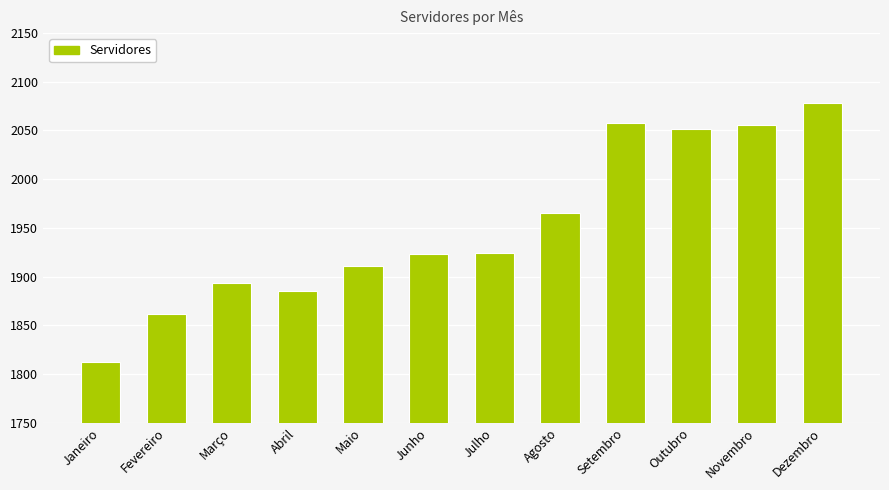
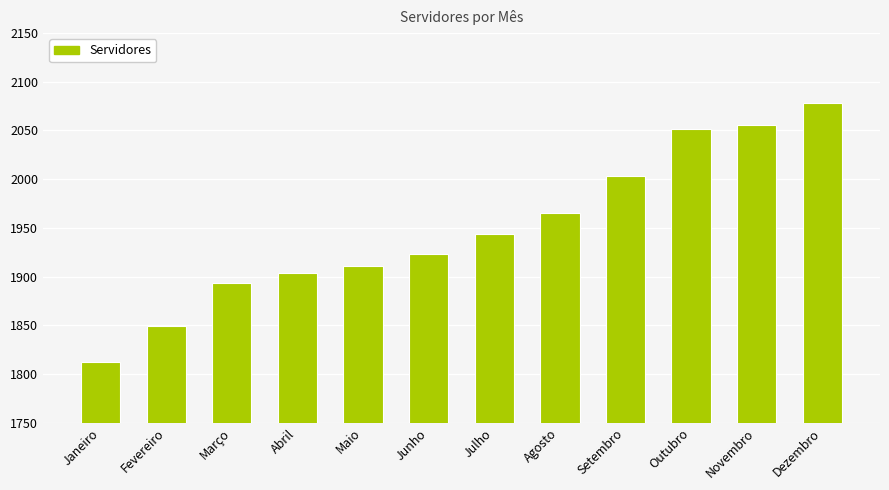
  {
    "Janeiro": 1810,
-   "Fevereiro": 1860,
+   "Fevereiro": 1850,
    "Março": 1890,
-   "Abril": 1890,
+   "Abril": 1900,
    "Maio": 1910,
    "Junho": 1920,
-   "Julho": 1920,
+   "Julho": 1940,
    "Agosto": 1970,
-   "Setembro": 2060,
+   "Setembro": 2000,
    "Outubro": 2050,
    "Novembro": 2060,
    "Dezembro": 2080
  }
